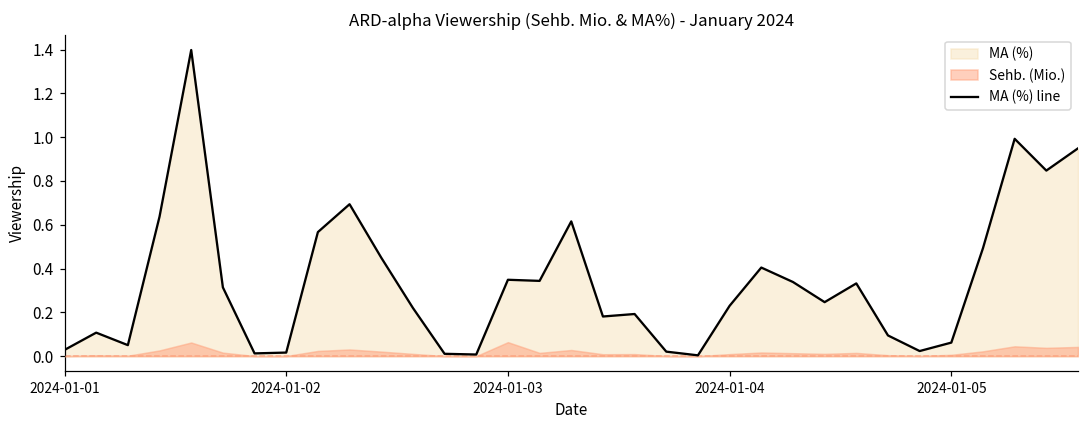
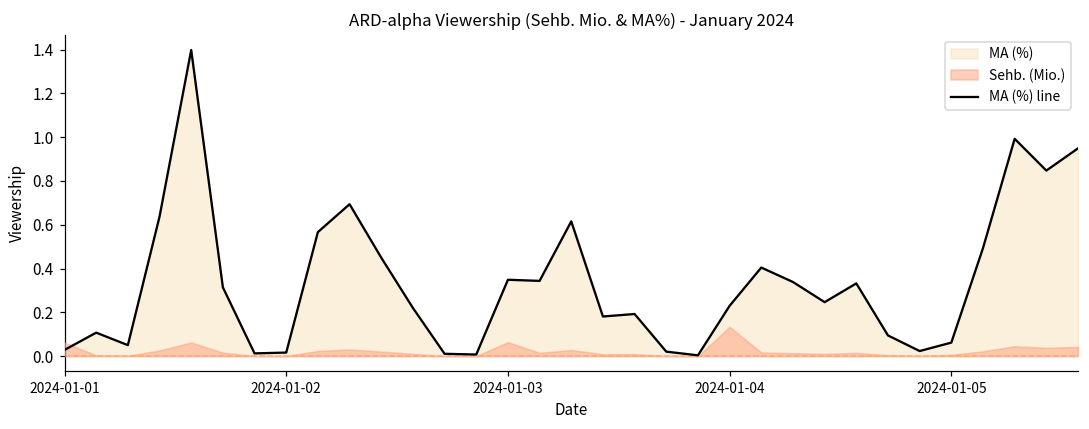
  {
    "MA (%)": {
      "2024-01-01": 0.03,
      "2024-01-02": 0.02,
      "2024-01-03": 0.35,
      "2024-01-04": 0.23,
      "2024-01-05": 0.06
    },
    "Sehb. (Mio.)": {
-     "2024-01-01": 0.00,
+     "2024-01-01": 0.06,
      "2024-01-03": 0.06,
-     "2024-01-04": 0.01
+     "2024-01-04": 0.13
    }
  }
